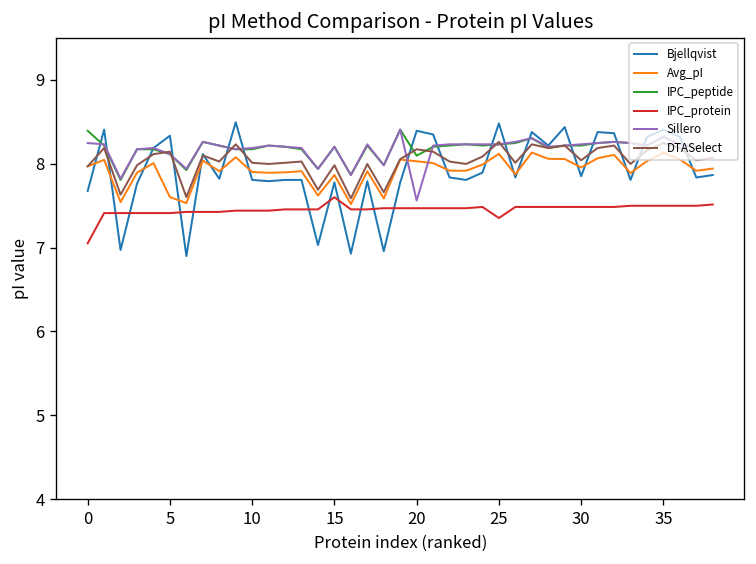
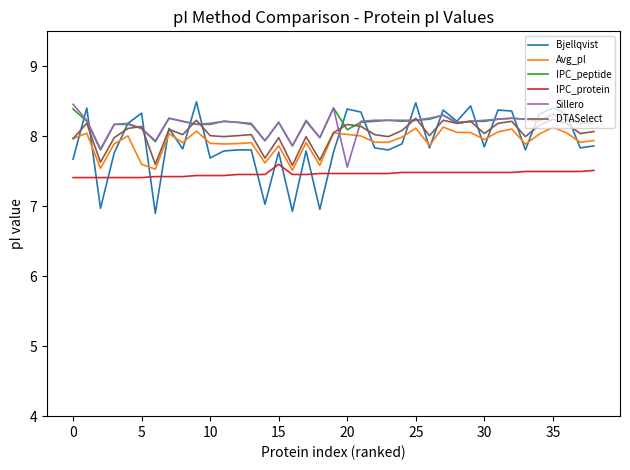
  {
    "Bjellqvist": {
      "0": 7.7,
      "5": 8.3,
-     "10": 7.8,
+     "10": 7.7,
      "15": 7.8,
      "20": 8.4,
      "25": 8.5,
      "30": 7.8
    },
    "Avg_pI": {
      "5": 7.6,
      "10": 7.9,
      "15": 7.9,
      "20": 8.0,
      "25": 8.1,
      "30": 8.0
    },
    "IPC_peptide": {
      "0": 8.4,
      "20": 8.1
    },
    "IPC_protein": {
-     "0": 7.1,
+     "0": 7.4,
      "5": 7.4,
      "10": 7.4,
      "15": 7.6,
      "20": 7.5,
-     "25": 7.4,
+     "25": 7.5,
      "30": 7.5,
      "35": 7.5
    },
    "Sillero": {
-     "0": 8.2,
+     "0": 8.5,
      "20": 7.6
    },
    "DTASelect": {
      "10": 8.0,
      "15": 8.0,
      "20": 8.2,
      "30": 8.0
    }
  }
